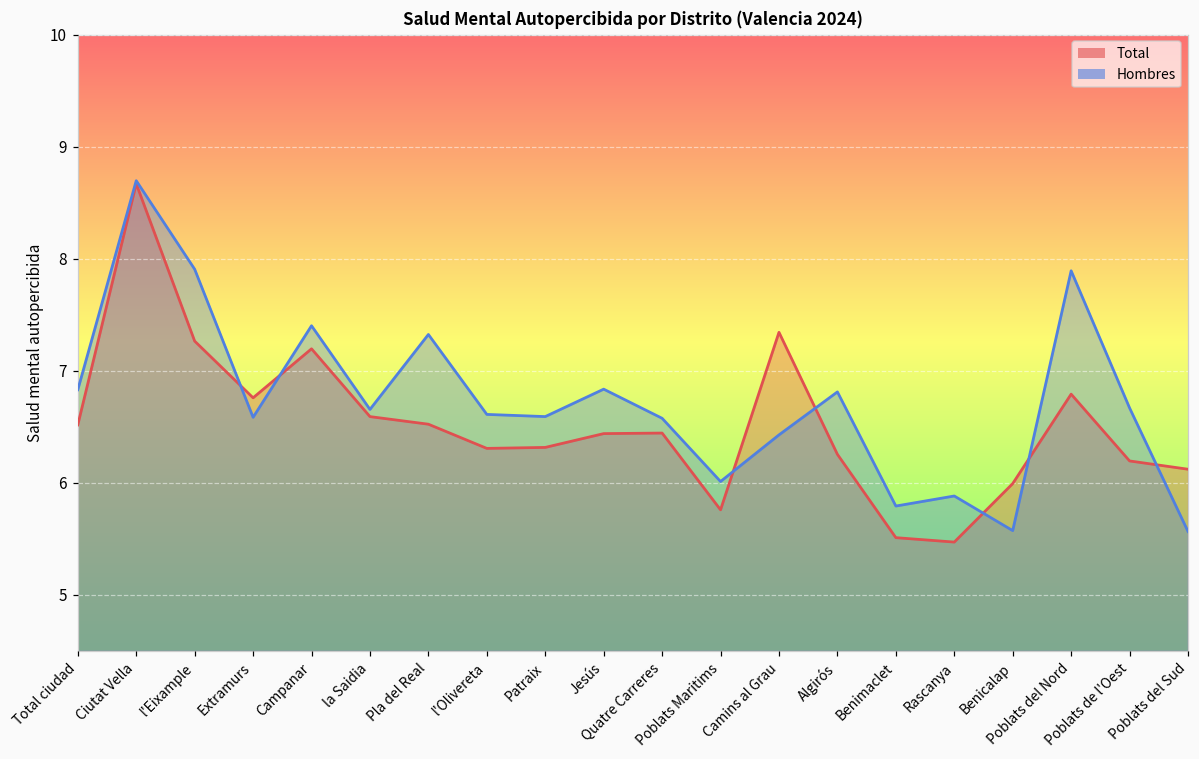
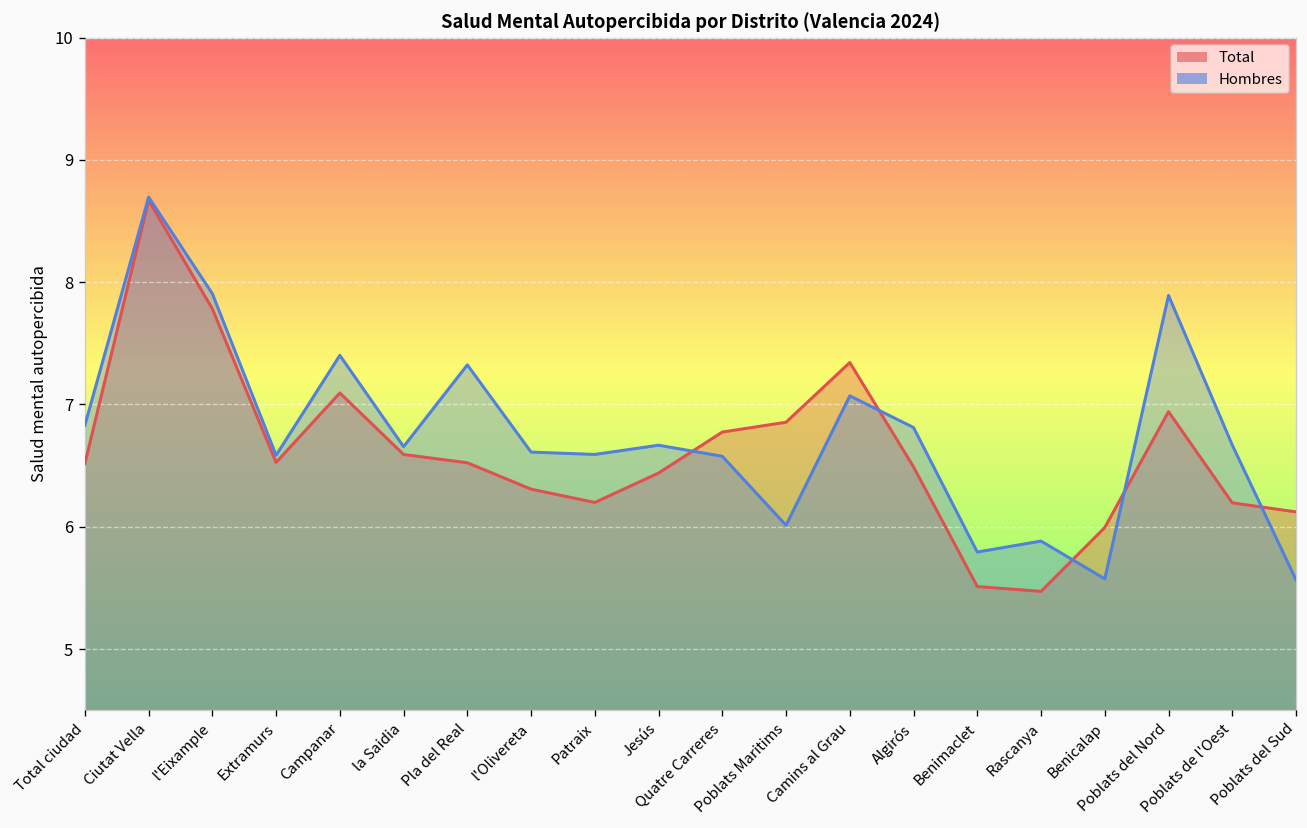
  {
    "Total": {
      "Total ciudad": 6.52,
      "Ciutat Vella": 8.67,
-     "l'Eixample": 7.26,
-     "Extramurs": 6.76,
-     "Campanar": 7.20,
+     "l'Eixample": 7.78,
+     "Extramurs": 6.53,
+     "Campanar": 7.09,
      "la Saidia": 6.59,
      "Pla del Real": 6.52,
      "l'Olivereta": 6.31,
-     "Patraix": 6.32,
+     "Patraix": 6.20,
      "Jesús": 6.44,
-     "Quatre Carreres": 6.44,
-     "Poblats Maritims": 5.76,
+     "Quatre Carreres": 6.77,
+     "Poblats Maritims": 6.85,
      "Camins al Grau": 7.34,
-     "Algirós": 6.25,
+     "Algirós": 6.49,
      "Benimaclet": 5.51,
      "Rascanya": 5.47,
      "Benicalap": 5.99,
-     "Poblats del Nord": 6.79,
+     "Poblats del Nord": 6.94,
      "Poblats de l'Oest": 6.20,
      "Poblats del Sud": 6.12
    },
    "Hombres": {
      "Total ciudad": 6.83,
      "Ciutat Vella": 8.70,
      "l'Eixample": 7.91,
      "Extramurs": 6.58,
      "Campanar": 7.40,
      "la Saidia": 6.66,
      "Pla del Real": 7.32,
      "l'Olivereta": 6.61,
      "Patraix": 6.59,
-     "Jesús": 6.84,
+     "Jesús": 6.67,
      "Quatre Carreres": 6.58,
      "Poblats Maritims": 6.01,
-     "Camins al Grau": 6.43,
+     "Camins al Grau": 7.07,
      "Algirós": 6.81,
      "Benimaclet": 5.79,
      "Rascanya": 5.88,
      "Benicalap": 5.57,
      "Poblats del Nord": 7.89,
      "Poblats de l'Oest": 6.67,
      "Poblats del Sud": 5.57
    }
  }
